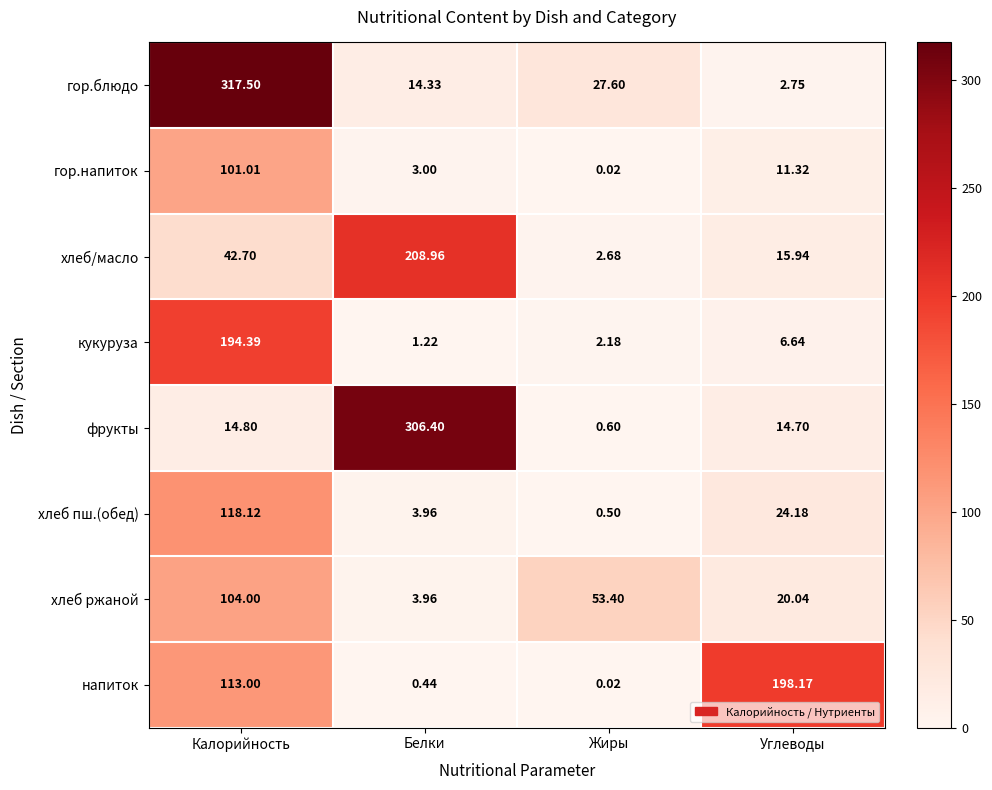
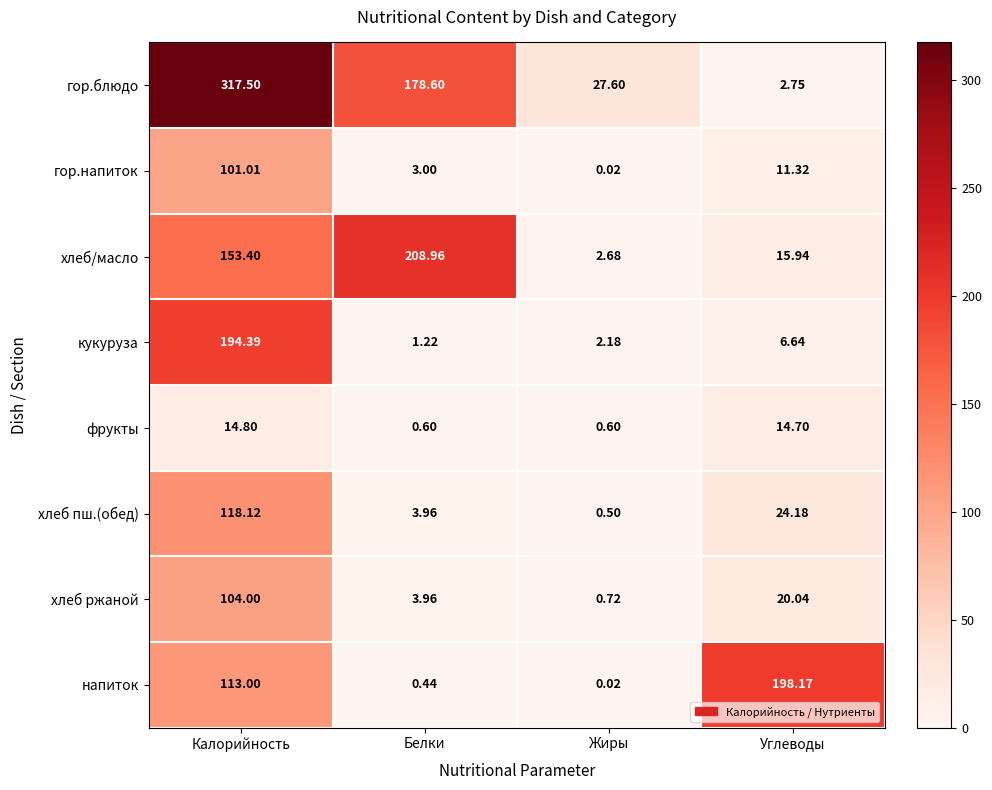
  {
    "гор.блюдо": {
      "Калорийность": 317.50,
-     "Белки": 14.33,
+     "Белки": 178.60,
      "Жиры": 27.60,
      "Углеводы": 2.75
    },
    "гор.напиток": {
      "Калорийность": 101.01,
      "Белки": 3.00,
      "Жиры": 0.02,
      "Углеводы": 11.32
    },
    "хлеб/масло": {
-     "Калорийность": 42.70,
+     "Калорийность": 153.40,
      "Белки": 208.96,
      "Жиры": 2.68,
      "Углеводы": 15.94
    },
    "кукуруза": {
      "Калорийность": 194.39,
      "Белки": 1.22,
      "Жиры": 2.18,
      "Углеводы": 6.64
    },
    "фрукты": {
      "Калорийность": 14.80,
-     "Белки": 306.40,
+     "Белки": 0.60,
      "Жиры": 0.60,
      "Углеводы": 14.70
    },
    "хлеб пш.(обед)": {
      "Калорийность": 118.12,
      "Белки": 3.96,
      "Жиры": 0.50,
      "Углеводы": 24.18
    },
    "хлеб ржаной": {
      "Калорийность": 104.00,
      "Белки": 3.96,
-     "Жиры": 53.40,
+     "Жиры": 0.72,
      "Углеводы": 20.04
    },
    "напиток": {
      "Калорийность": 113.00,
      "Белки": 0.44,
      "Жиры": 0.02,
      "Углеводы": 198.17
    }
  }
